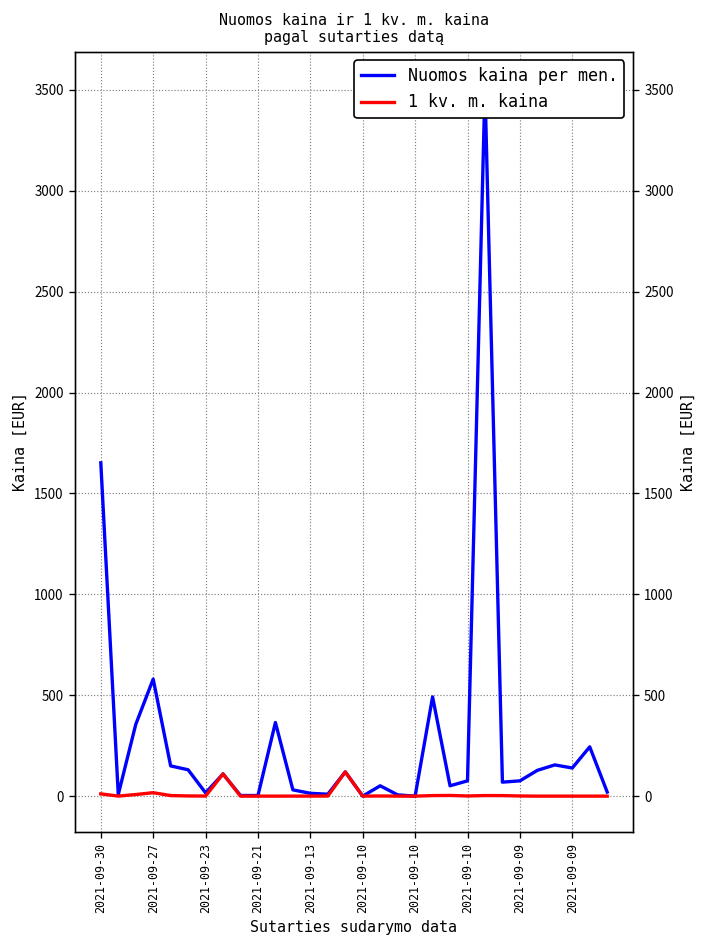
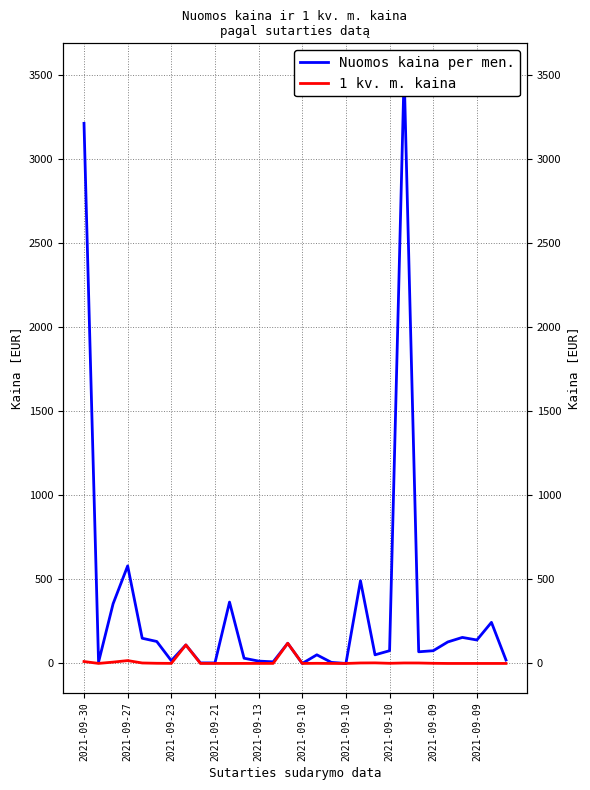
  {
    "Nuomos kaina per men.": {
-     "2021-09-30": 1650,
+     "2021-09-30": 3210,
      "2021-09-23": 20
    },
    "1 kv. m. kaina": {
      "2021-09-30": 10,
      "2021-09-23": 0
    }
  }
